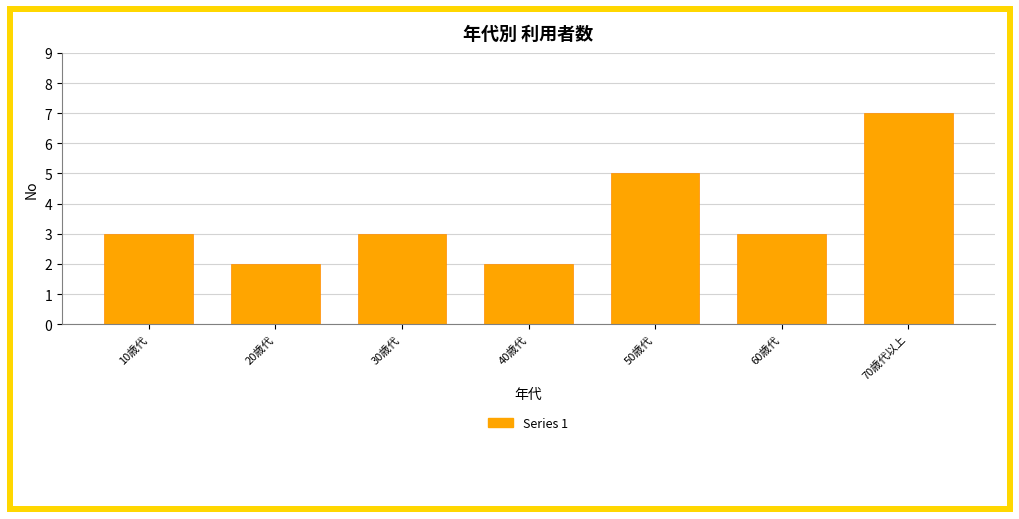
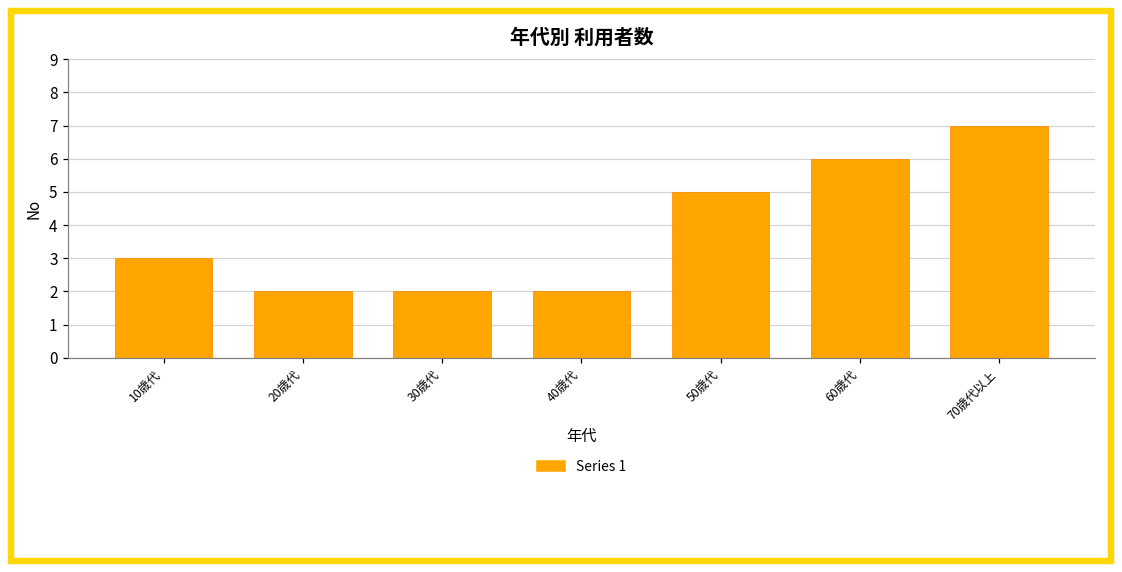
  {
    "10歳代": 3,
    "20歳代": 2,
-   "30歳代": 3,
+   "30歳代": 2,
    "40歳代": 2,
    "50歳代": 5,
-   "60歳代": 3,
+   "60歳代": 6,
    "70歳代以上": 7
  }
